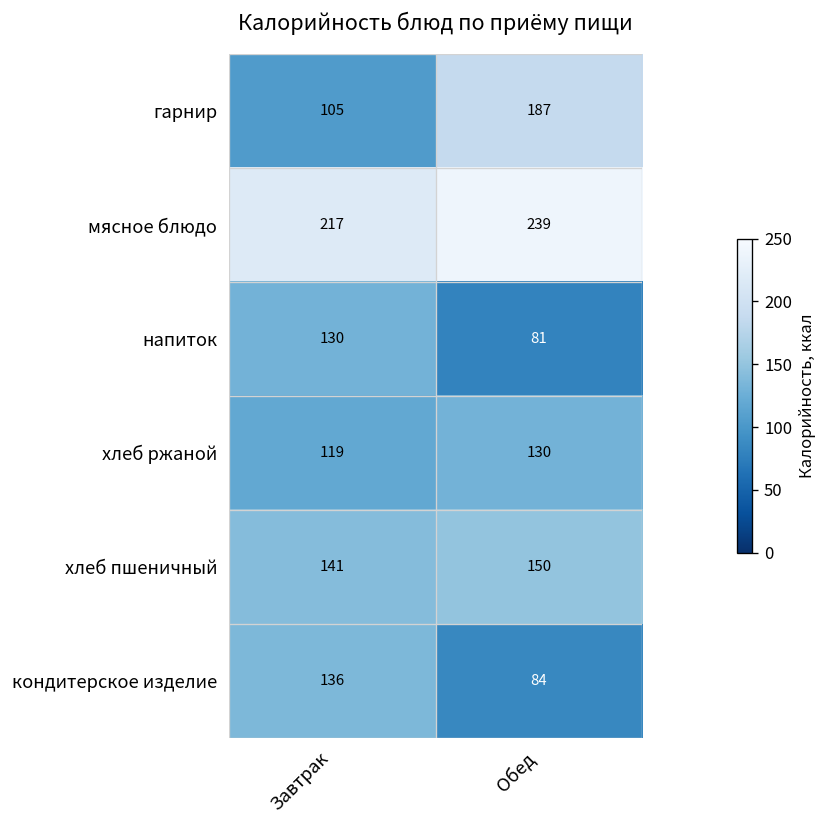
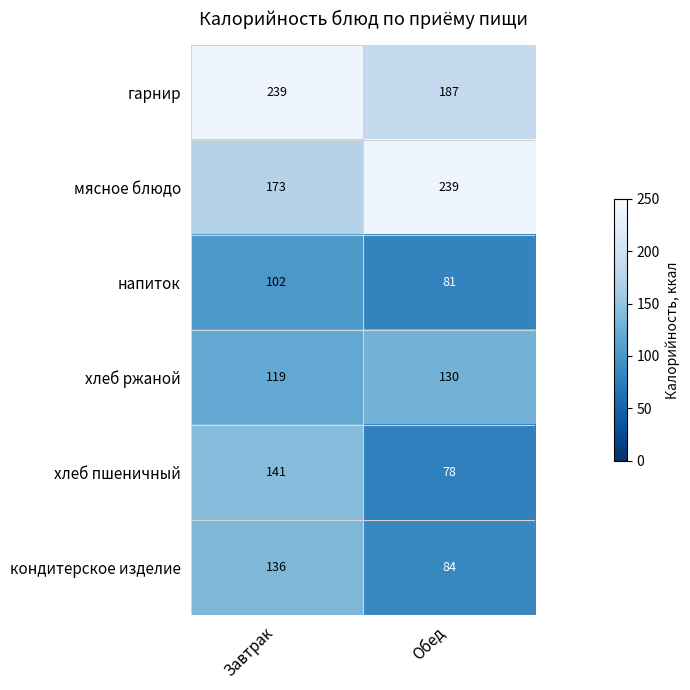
  {
    "гарнир": {
-     "Завтрак": 105,
+     "Завтрак": 239,
      "Обед": 187
    },
    "мясное блюдо": {
-     "Завтрак": 217,
+     "Завтрак": 173,
      "Обед": 239
    },
    "напиток": {
-     "Завтрак": 130,
+     "Завтрак": 102,
      "Обед": 81
    },
    "хлеб ржаной": {
      "Завтрак": 119,
      "Обед": 130
    },
    "хлеб пшеничный": {
      "Завтрак": 141,
-     "Обед": 150
+     "Обед": 78
    },
    "кондитерское изделие": {
      "Завтрак": 136,
      "Обед": 84
    }
  }
